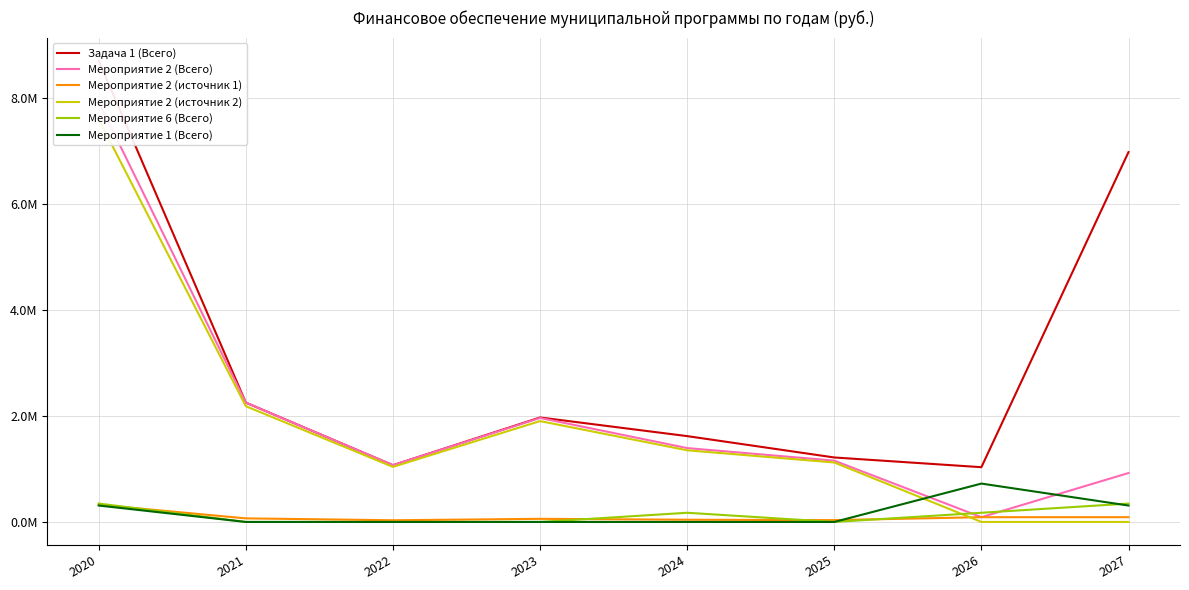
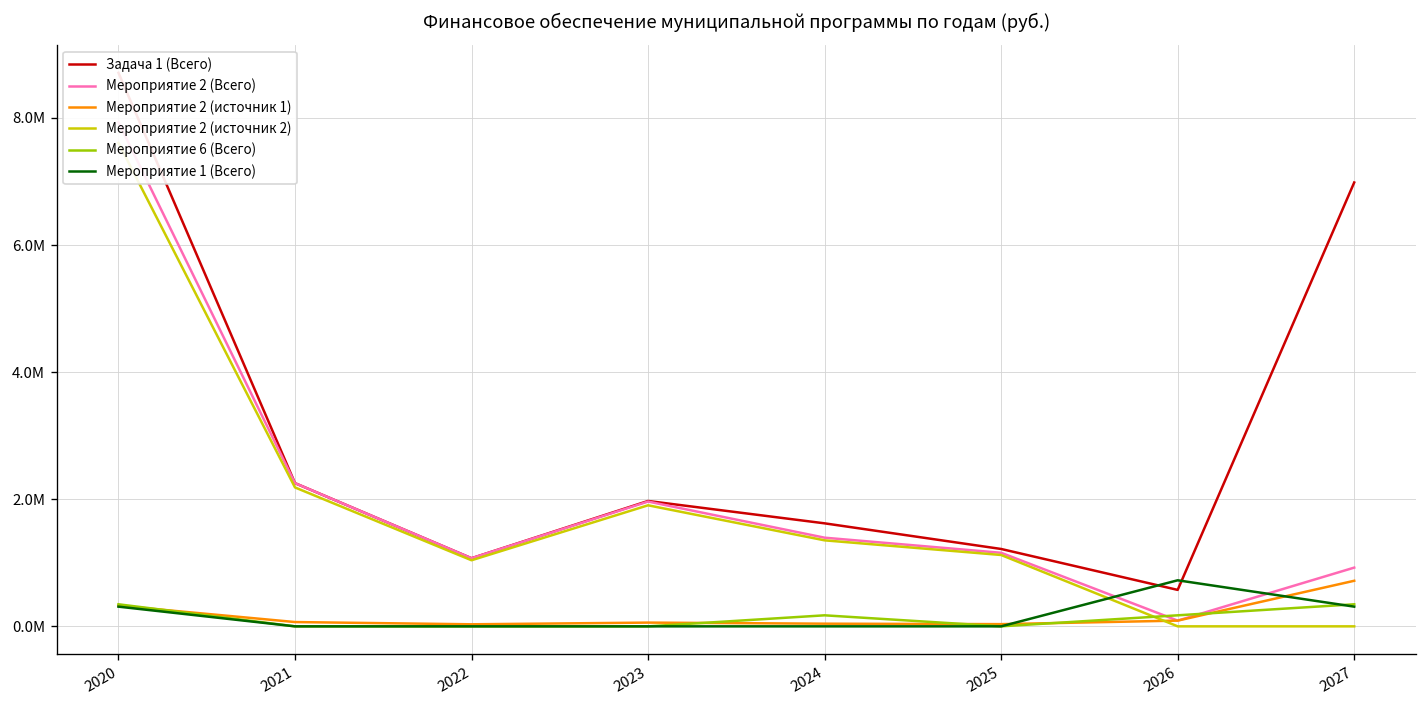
  {
    "Задача 1 (Всего)": {
      "2024": 1600000,
      "2025": 1200000,
-     "2026": 1000000,
+     "2026": 600000,
      "2027": 7000000
    },
    "Мероприятие 2 (Всего)": {
      "2027": 900000
    },
    "Мероприятие 2 (источник 1)": {
      "2021": 100000,
      "2023": 100000,
-     "2027": 100000
+     "2027": 700000
    },
    "Мероприятие 1 (Всего)": {
      "2026": 700000
    }
  }
